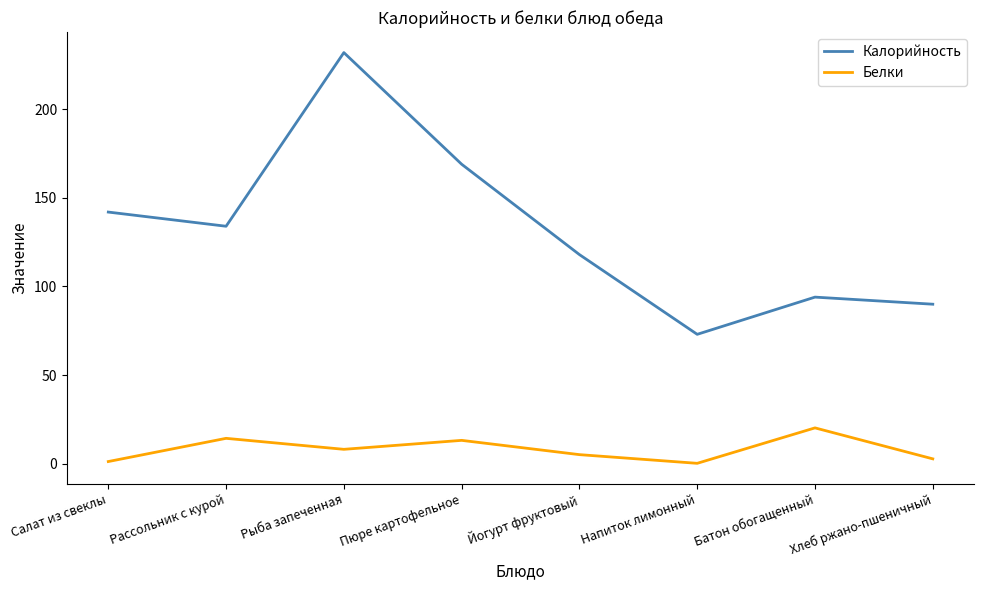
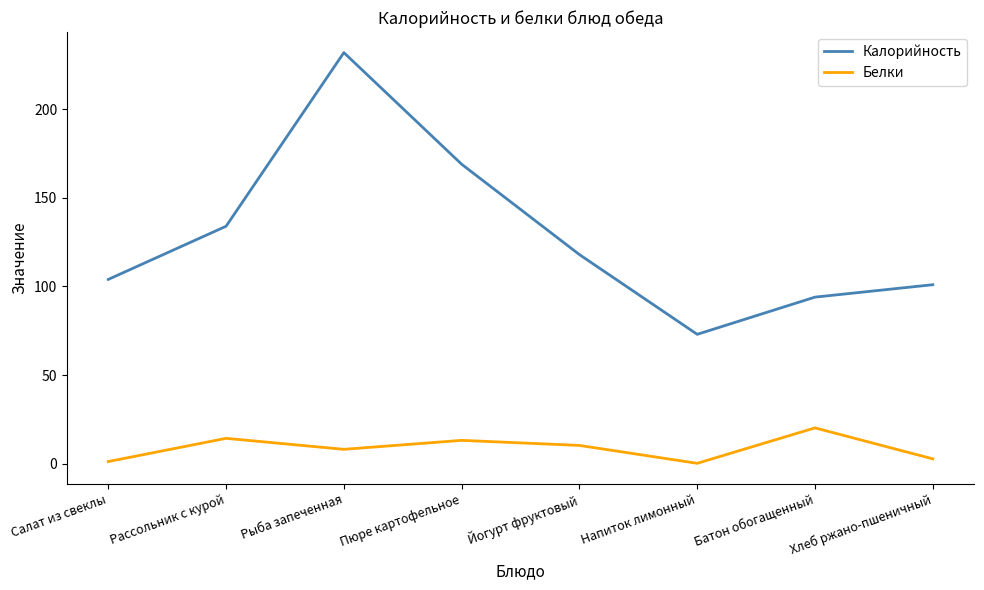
  {
    "Калорийность": {
-     "Салат из свеклы": 142,
+     "Салат из свеклы": 104,
      "Рассольник с курой": 134,
      "Рыба запеченная": 232,
      "Пюре картофельное": 169,
      "Йогурт фруктовый": 118,
      "Напиток лимонный": 73,
      "Батон обогащенный": 94,
-     "Хлеб ржано-пшеничный": 90
+     "Хлеб ржано-пшеничный": 101
    },
    "Белки": {
      "Салат из свеклы": 1,
      "Рассольник с курой": 14,
      "Рыба запеченная": 8,
      "Пюре картофельное": 13,
-     "Йогурт фруктовый": 5,
+     "Йогурт фруктовый": 10,
      "Напиток лимонный": 0,
      "Батон обогащенный": 20,
      "Хлеб ржано-пшеничный": 3
    }
  }
